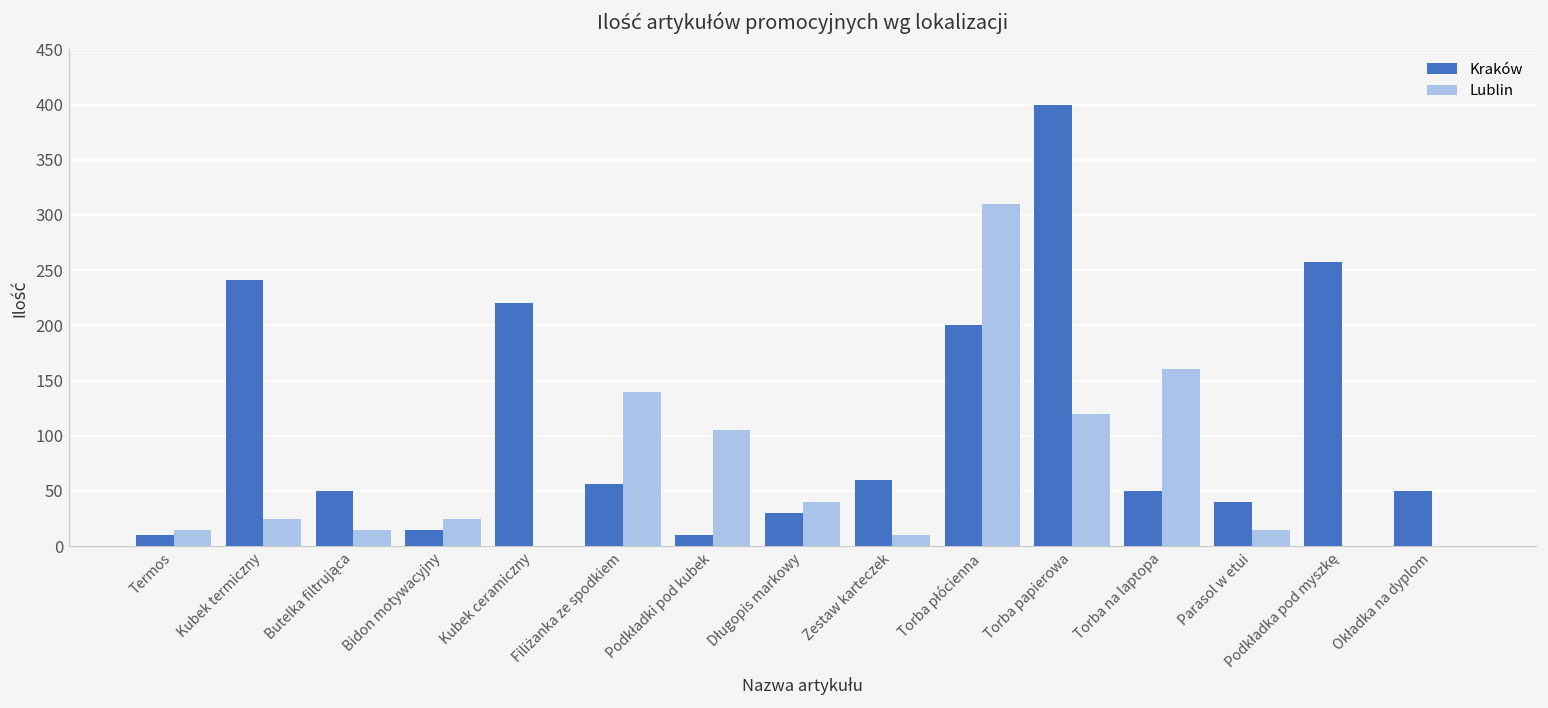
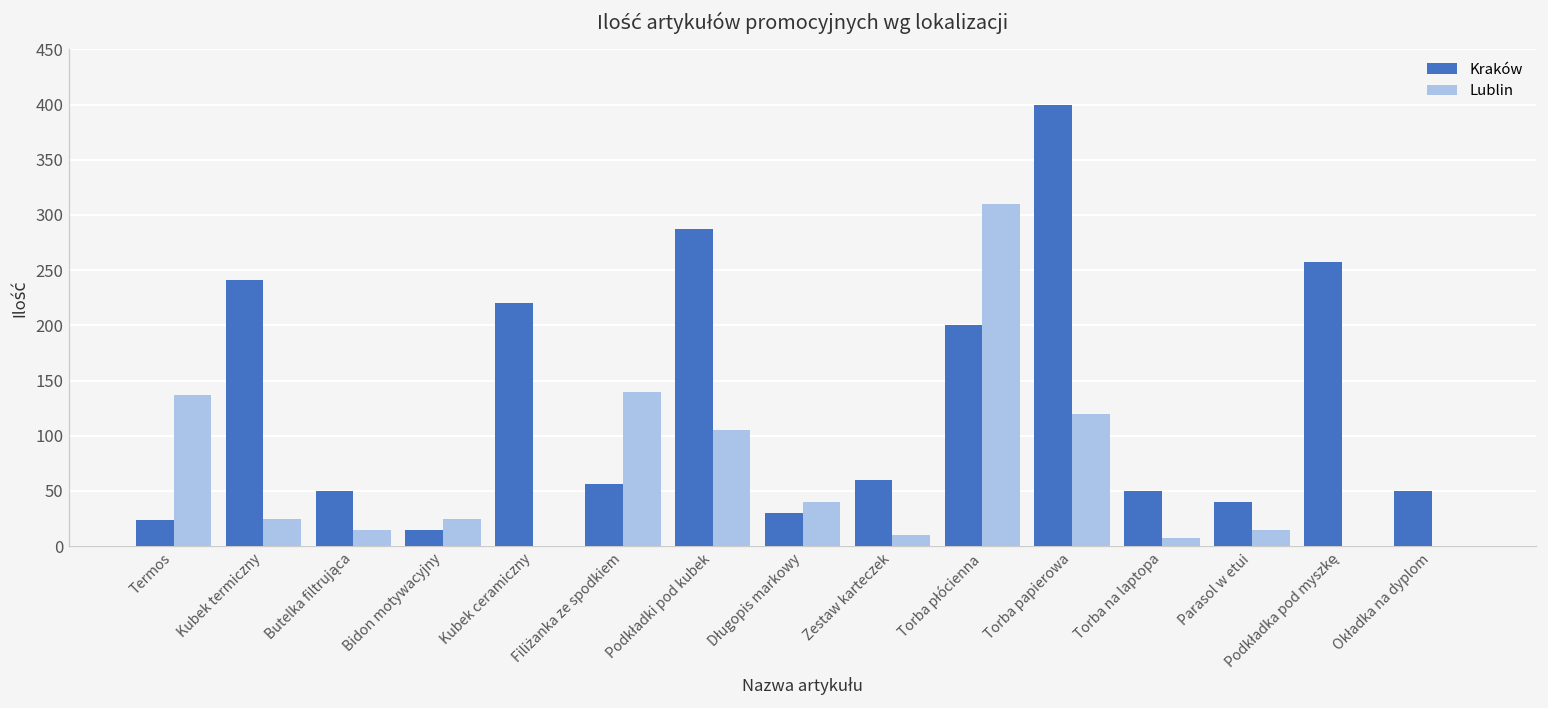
  {
    "Kraków": {
-     "Termos": 10,
+     "Termos": 20,
      "Kubek termiczny": 240,
      "Butelka filtrująca": 50,
      "Bidon motywacyjny": 20,
      "Kubek ceramiczny": 220,
      "Filiżanka ze spodkiem": 60,
-     "Podkładki pod kubek": 10,
+     "Podkładki pod kubek": 290,
      "Długopis markowy": 30,
      "Zestaw karteczek": 60,
      "Torba płócienna": 200,
      "Torba papierowa": 400,
      "Torba na laptopa": 50,
      "Parasol w etui": 40,
      "Podkładka pod myszkę": 260,
      "Okładka na dyplom": 50
    },
    "Lublin": {
-     "Termos": 20,
+     "Termos": 140,
      "Kubek termiczny": 30,
      "Butelka filtrująca": 20,
      "Bidon motywacyjny": 30,
      "Kubek ceramiczny": 0,
      "Filiżanka ze spodkiem": 140,
      "Podkładki pod kubek": 110,
      "Długopis markowy": 40,
      "Zestaw karteczek": 10,
      "Torba płócienna": 310,
      "Torba papierowa": 120,
-     "Torba na laptopa": 160,
+     "Torba na laptopa": 10,
      "Parasol w etui": 20,
      "Podkładka pod myszkę": 0,
      "Okładka na dyplom": 0
    }
  }
